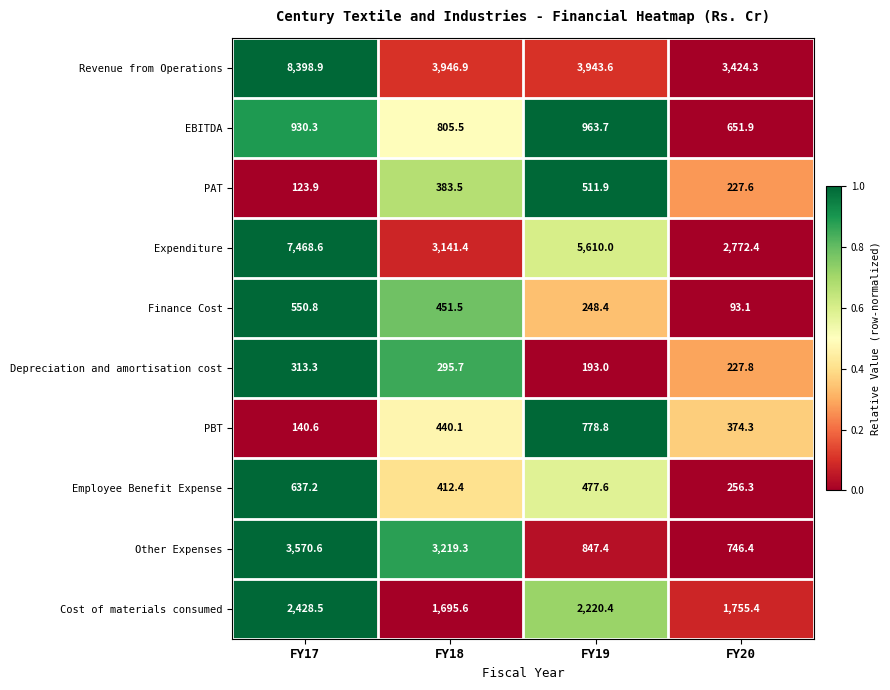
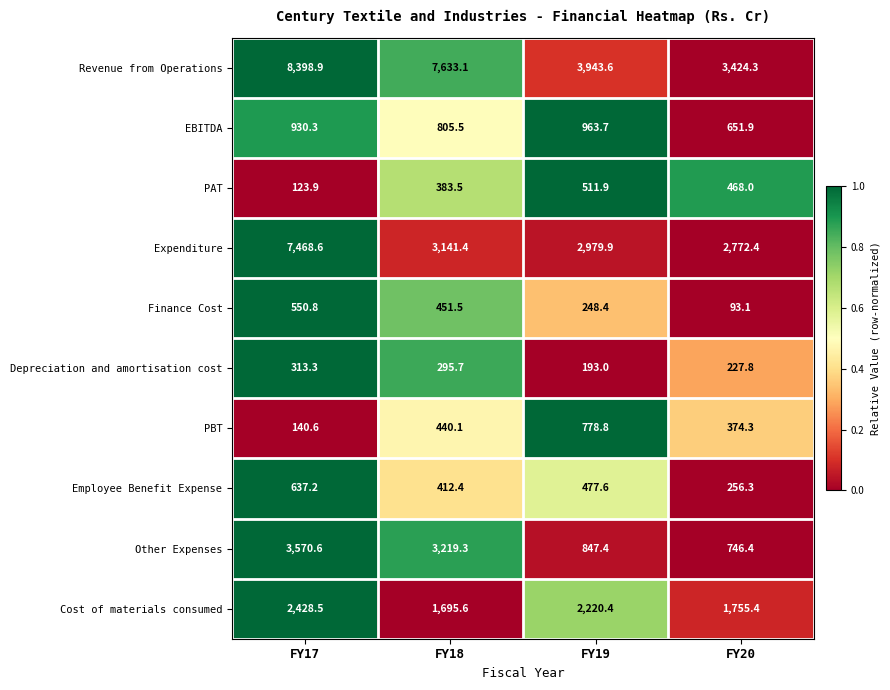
  {
    "Revenue from Operations": {
      "FY17": "8,398.9",
-     "FY18": "3,946.9",
+     "FY18": "7,633.1",
      "FY19": "3,943.6",
      "FY20": "3,424.3"
    },
    "EBITDA": {
      "FY17": "930.3",
      "FY18": "805.5",
      "FY19": "963.7",
      "FY20": "651.9"
    },
    "PAT": {
      "FY17": "123.9",
      "FY18": "383.5",
      "FY19": "511.9",
-     "FY20": "227.6"
+     "FY20": "468.0"
    },
    "Expenditure": {
      "FY17": "7,468.6",
      "FY18": "3,141.4",
-     "FY19": "5,610.0",
+     "FY19": "2,979.9",
      "FY20": "2,772.4"
    },
    "Finance Cost": {
      "FY17": "550.8",
      "FY18": "451.5",
      "FY19": "248.4",
      "FY20": "93.1"
    },
    "Depreciation and amortisation cost": {
      "FY17": "313.3",
      "FY18": "295.7",
      "FY19": "193.0",
      "FY20": "227.8"
    },
    "PBT": {
      "FY17": "140.6",
      "FY18": "440.1",
      "FY19": "778.8",
      "FY20": "374.3"
    },
    "Employee Benefit Expense": {
      "FY17": "637.2",
      "FY18": "412.4",
      "FY19": "477.6",
      "FY20": "256.3"
    },
    "Other Expenses": {
      "FY17": "3,570.6",
      "FY18": "3,219.3",
      "FY19": "847.4",
      "FY20": "746.4"
    },
    "Cost of materials consumed": {
      "FY17": "2,428.5",
      "FY18": "1,695.6",
      "FY19": "2,220.4",
      "FY20": "1,755.4"
    }
  }
